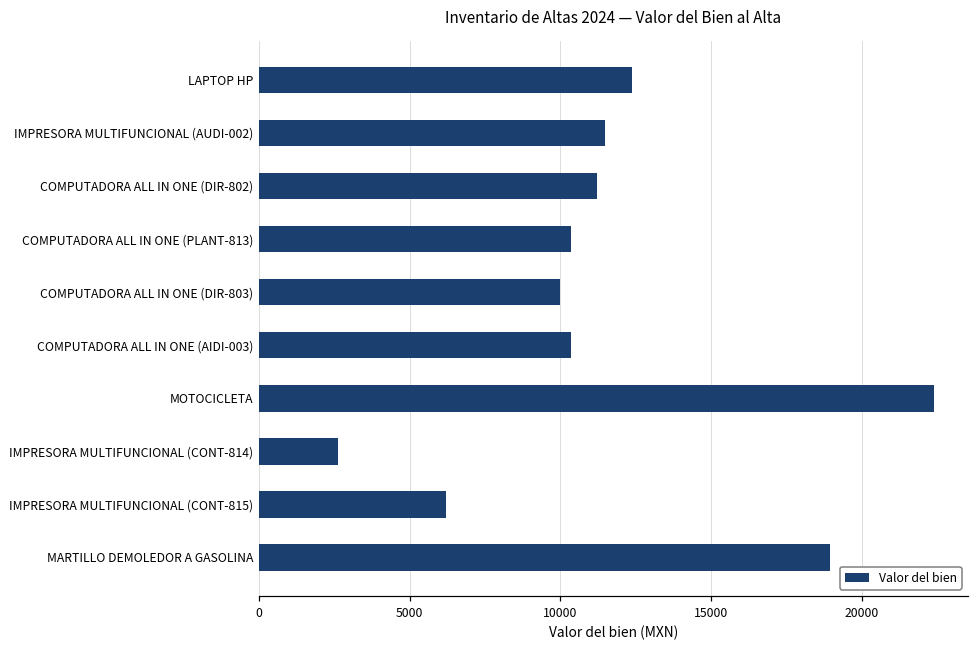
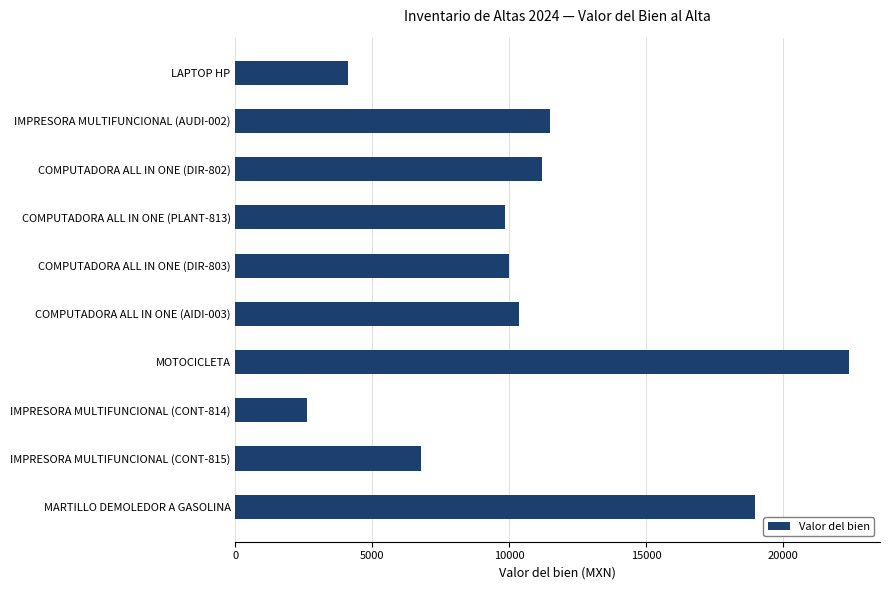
  {
-   "LAPTOP HP": 12400,
+   "LAPTOP HP": 4100,
    "IMPRESORA MULTIFUNCIONAL (AUDI-002)": 11500,
    "COMPUTADORA ALL IN ONE (DIR-802)": 11200,
-   "COMPUTADORA ALL IN ONE (PLANT-813)": 10300,
+   "COMPUTADORA ALL IN ONE (PLANT-813)": 9900,
    "COMPUTADORA ALL IN ONE (DIR-803)": 10000,
    "COMPUTADORA ALL IN ONE (AIDI-003)": 10300,
    "MOTOCICLETA": 22400,
    "IMPRESORA MULTIFUNCIONAL (CONT-814)": 2600,
-   "IMPRESORA MULTIFUNCIONAL (CONT-815)": 6200,
+   "IMPRESORA MULTIFUNCIONAL (CONT-815)": 6800,
    "MARTILLO DEMOLEDOR A GASOLINA": 19000
  }
